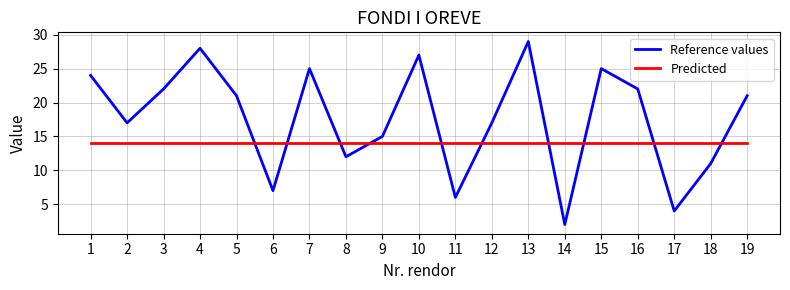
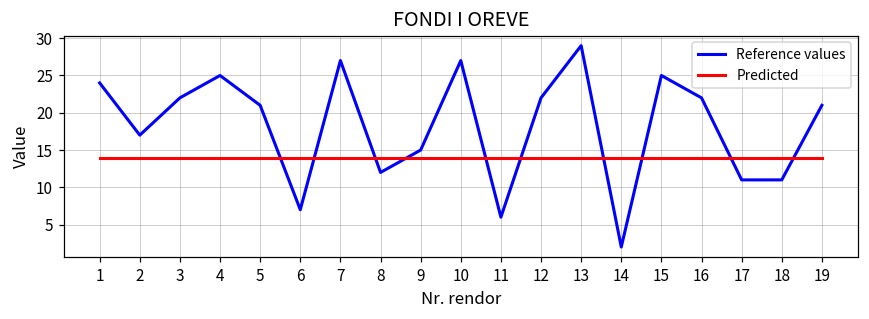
  {
    "Reference values": {
      "1": 24,
      "2": 17,
      "3": 22,
-     "4": 28,
+     "4": 25,
      "5": 21,
      "6": 7,
-     "7": 25,
+     "7": 27,
      "8": 12,
      "9": 15,
      "10": 27,
      "11": 6,
-     "12": 17,
+     "12": 22,
      "13": 29,
      "14": 2,
      "15": 25,
      "16": 22,
-     "17": 4,
+     "17": 11,
      "18": 11,
      "19": 21
    },
    "Predicted": {
      "1": 14,
      "2": 14,
      "3": 14,
      "4": 14,
      "5": 14,
      "6": 14,
      "7": 14,
      "8": 14,
      "9": 14,
      "10": 14,
      "11": 14,
      "12": 14,
      "13": 14,
      "14": 14,
      "15": 14,
      "16": 14,
      "17": 14,
      "18": 14,
      "19": 14
    }
  }
